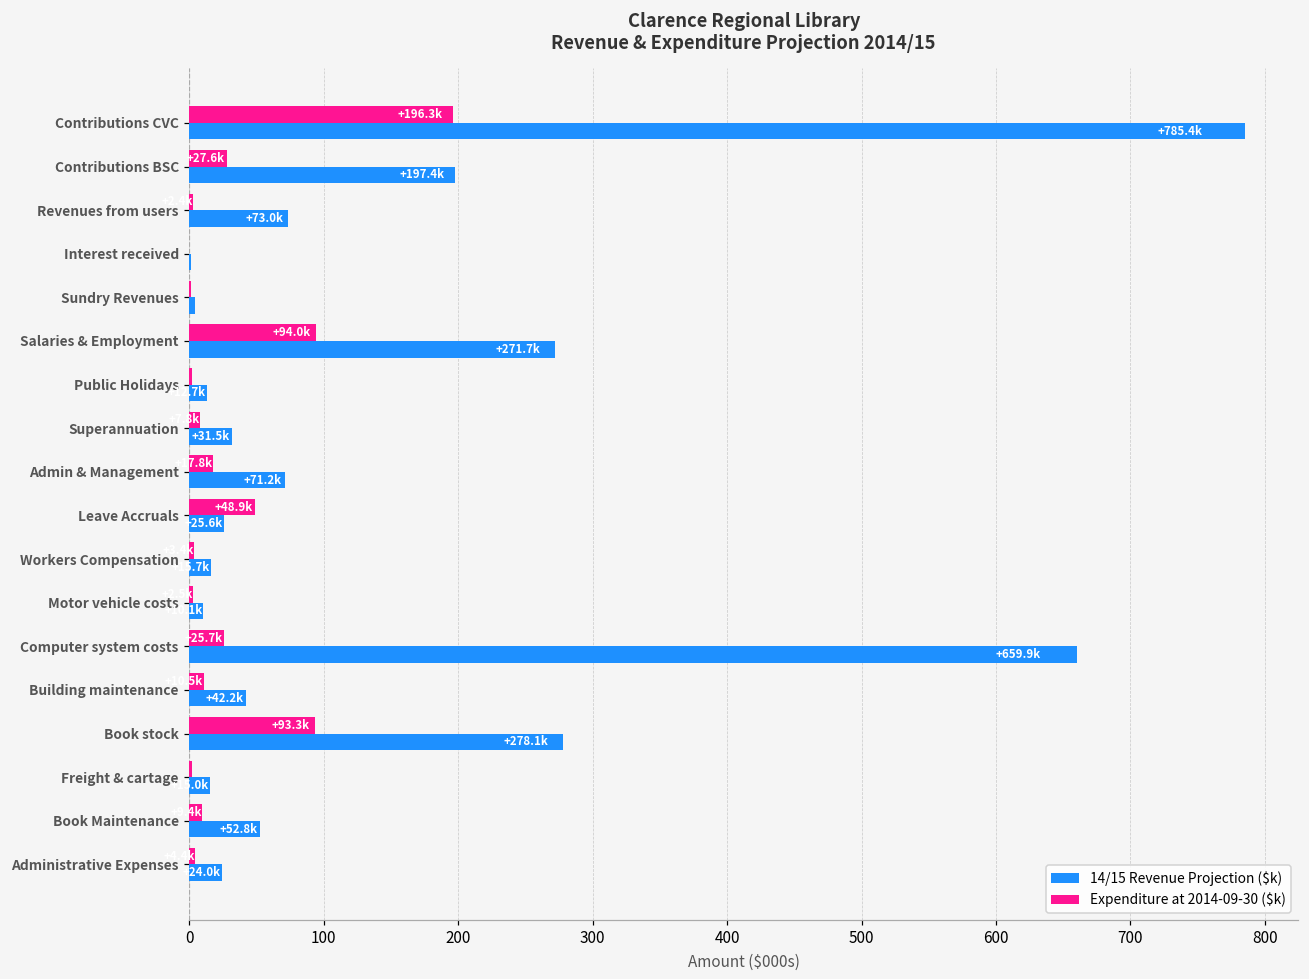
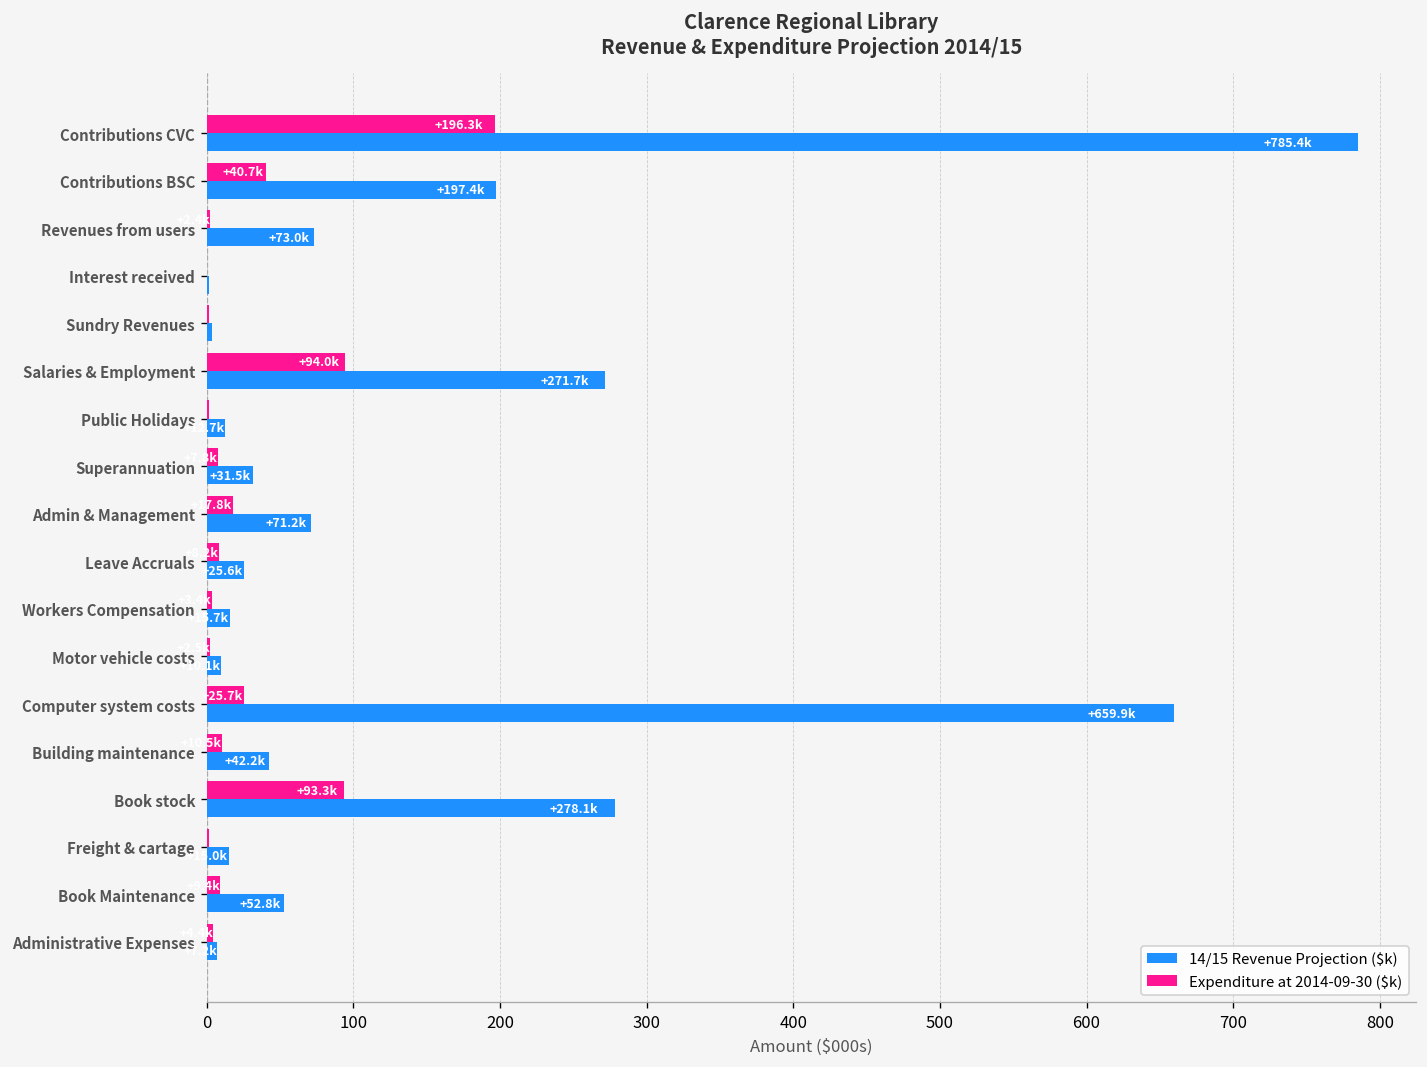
  {
    "14/15 Revenue Projection ($k)": {
      "Sundry Revenues": "4",
      "Public Holidays": "13",
      "Motor vehicle costs": "10",
      "Freight & cartage": "15",
-     "Administrative Expenses": "24"
+     "Administrative Expenses": "7"
    },
    "Expenditure at 2014-09-30 ($k)": {
      "Contributions CVC": "+196.3k",
-     "Contributions BSC": "+27.6k",
+     "Contributions BSC": "+40.7k",
      "Salaries & Employment": "+94.0k",
      "Admin & Management": "+17.8k",
-     "Leave Accruals": "49",
+     "Leave Accruals": "8",
      "Computer system costs": "+25.7k",
      "Book stock": "+93.3k"
    }
  }
